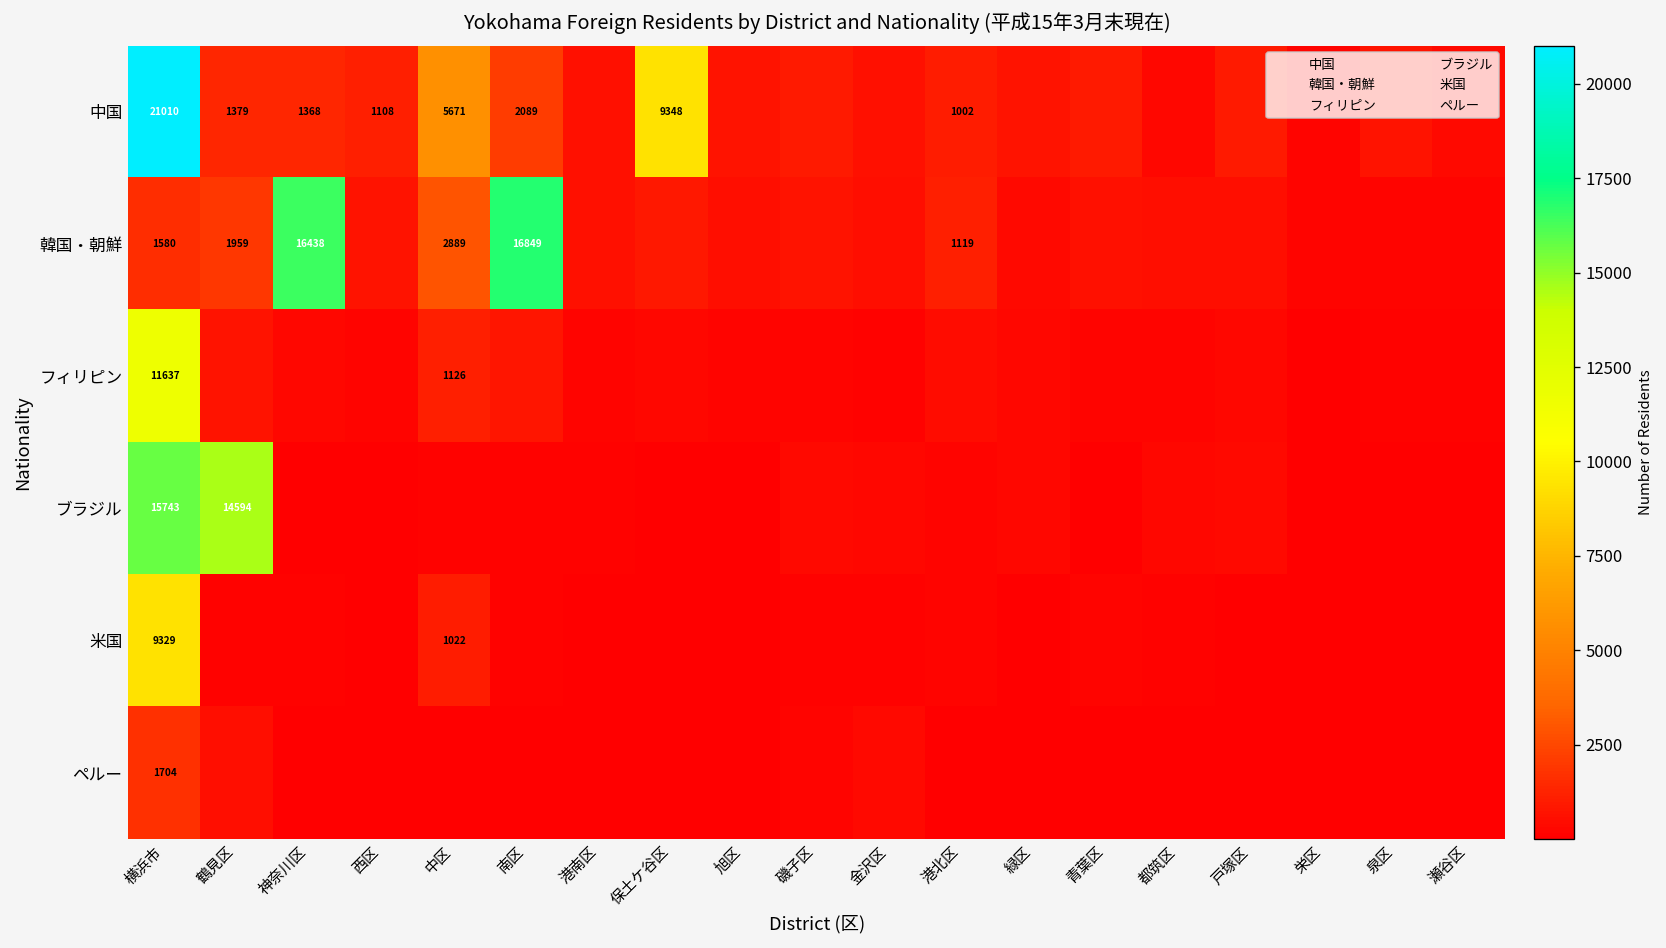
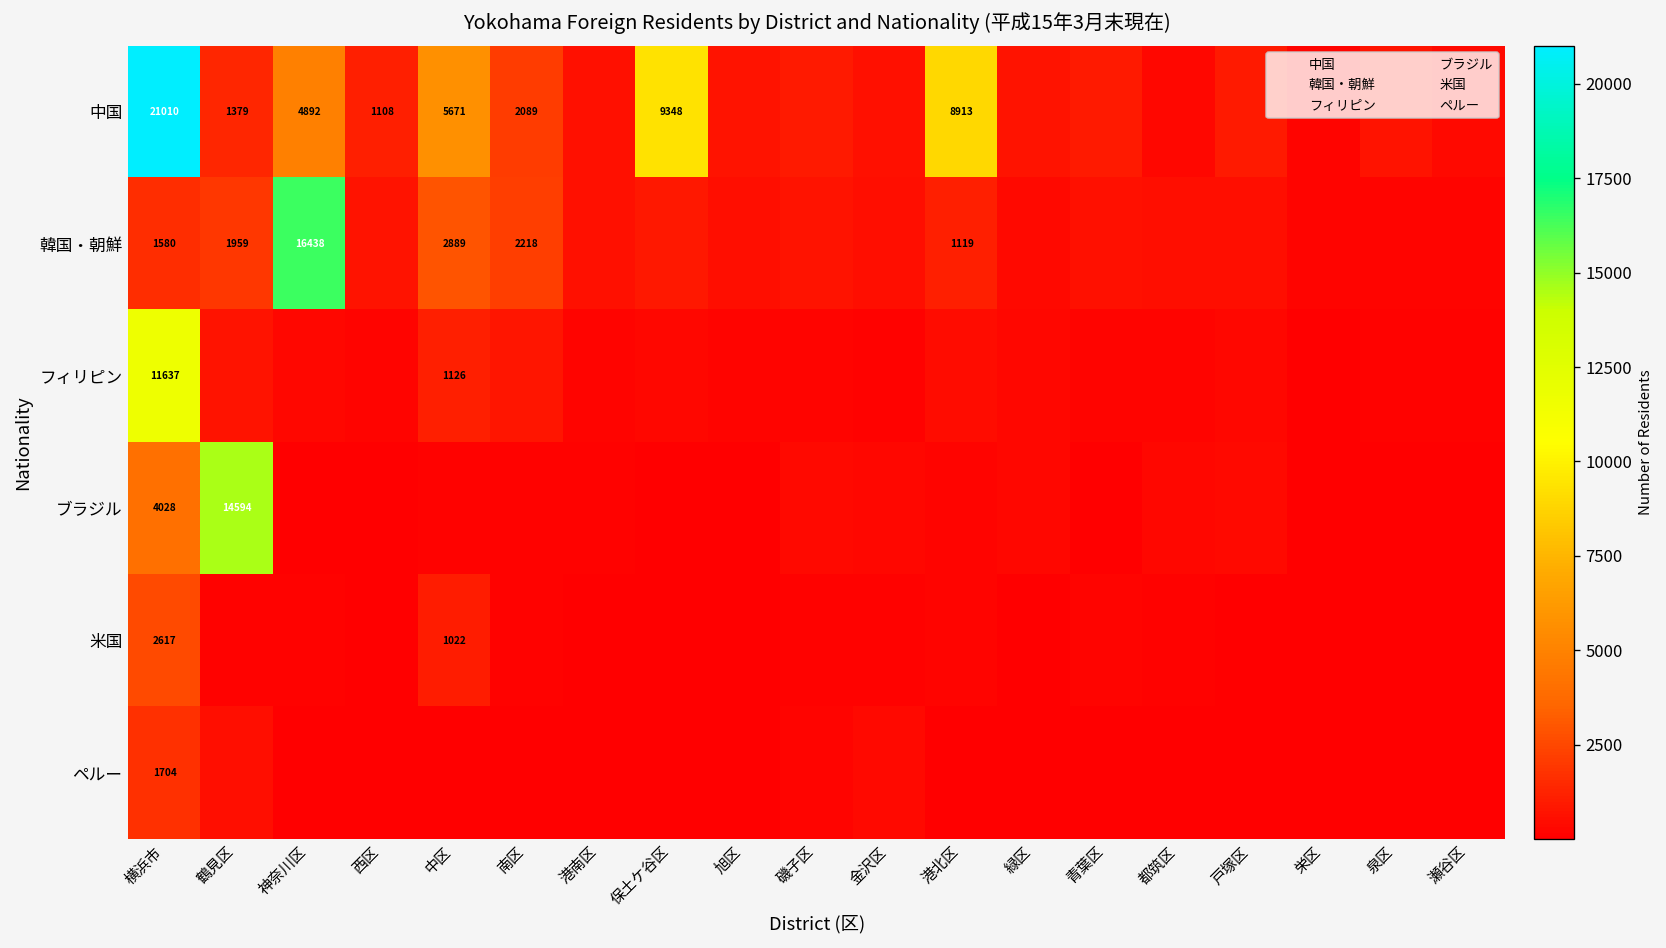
  {
    "中国": {
-     "神奈川区": 1368,
-     "港北区": 1002
+     "神奈川区": 4892,
+     "港北区": 8913
    },
    "韓国・朝鮮": {
-     "南区": 16849
+     "南区": 2218
    },
    "ブラジル": {
-     "横浜市": 15743
+     "横浜市": 4028
    },
    "米国": {
-     "横浜市": 9329
+     "横浜市": 2617
    }
  }
